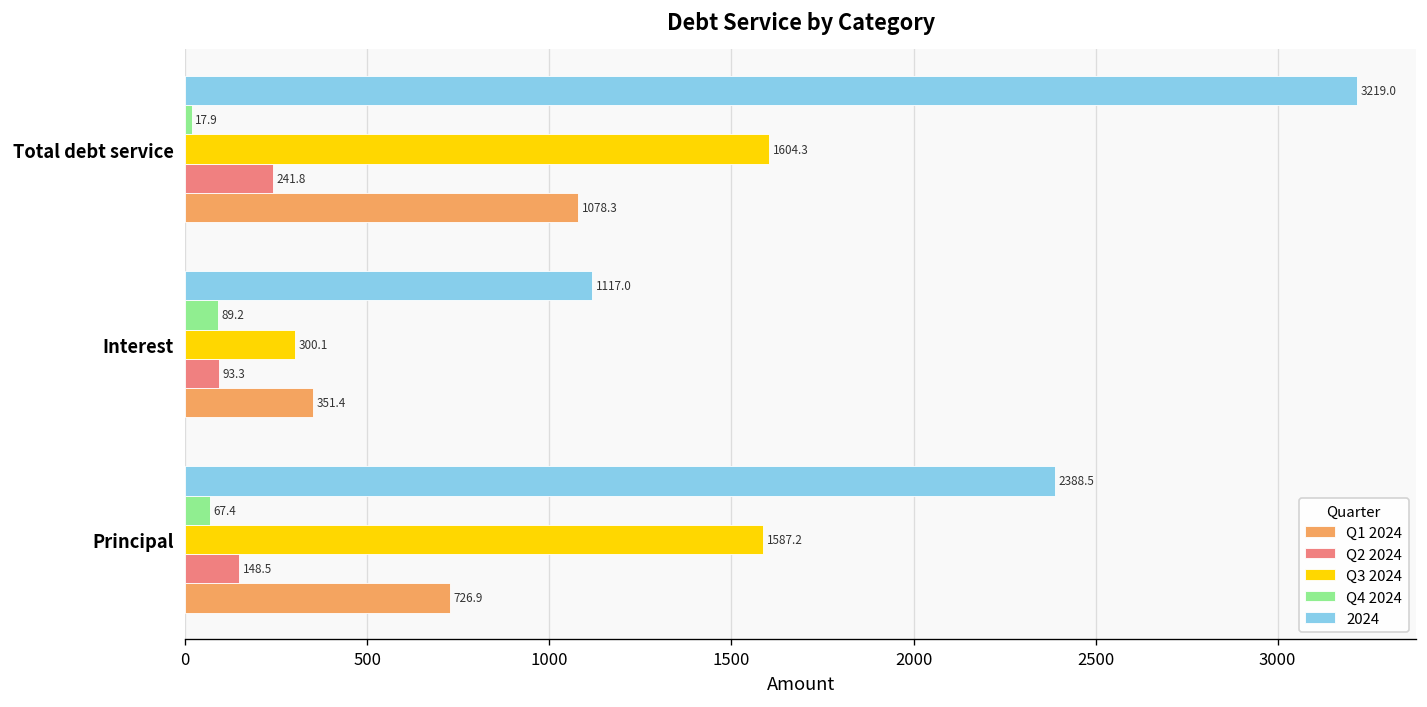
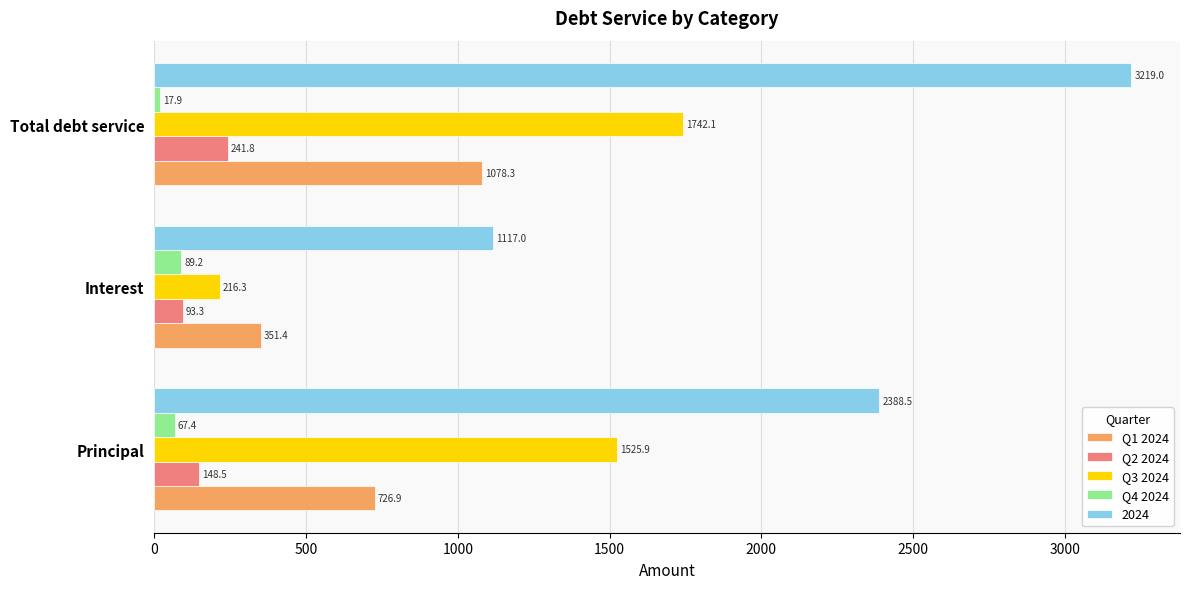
  {
    "Q3 2024": {
-     "Total debt service": 1604.3,
-     "Interest": 300.1,
-     "Principal": 1587.2
+     "Total debt service": 1742.1,
+     "Interest": 216.3,
+     "Principal": 1525.9
    },
    "Q4 2024": {
      "Total debt service": 17.9,
      "Interest": 89.2,
      "Principal": 67.4
    },
    "2024": {
      "Total debt service": 3219.0,
      "Interest": 1117.0,
      "Principal": 2388.5
    }
  }
